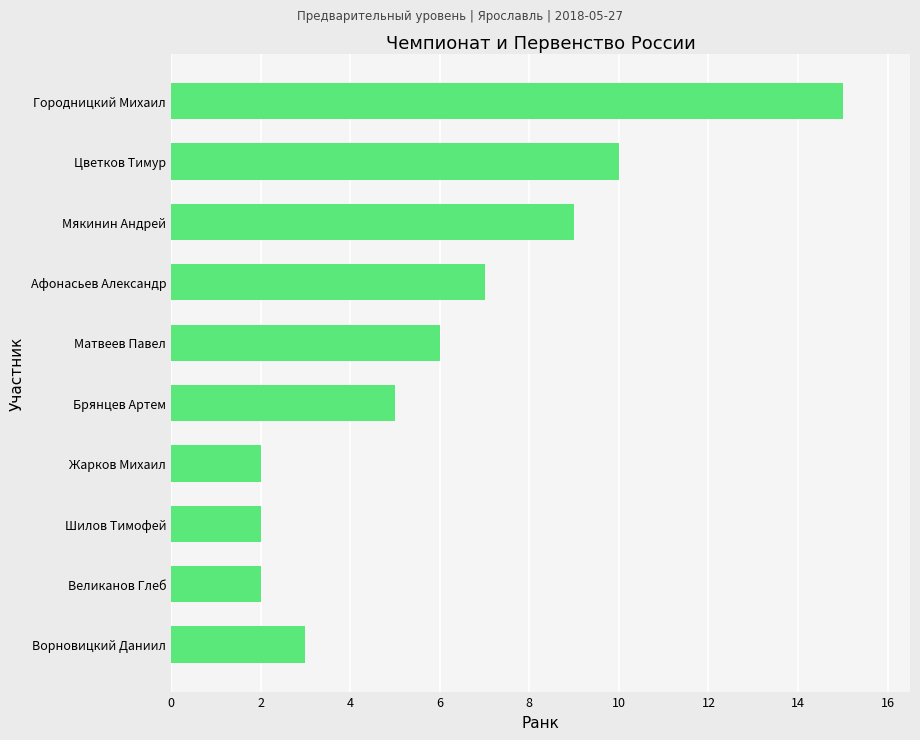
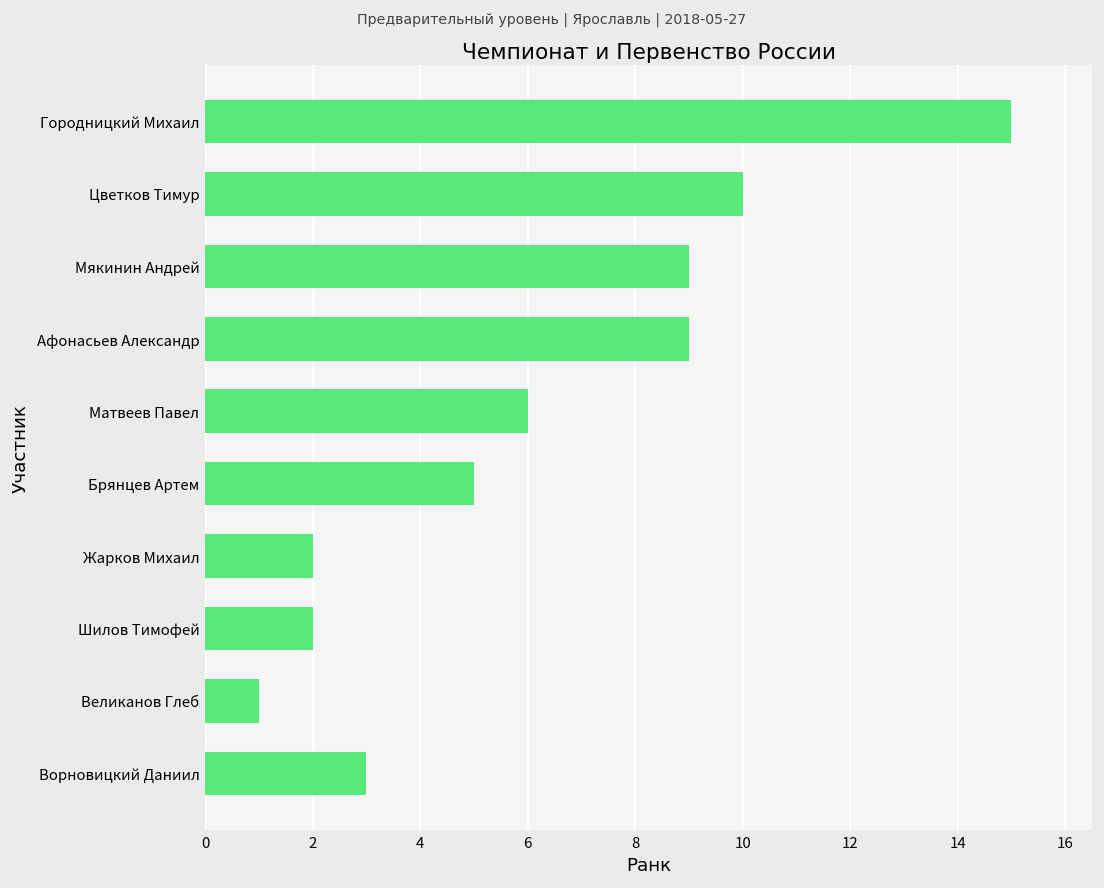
  {
    "Городницкий Михаил": 15,
    "Цветков Тимур": 10,
    "Мякинин Андрей": 9,
-   "Афонасьев Александр": 7,
+   "Афонасьев Александр": 9,
    "Матвеев Павел": 6,
    "Брянцев Артем": 5,
    "Жарков Михаил": 2,
    "Шилов Тимофей": 2,
-   "Великанов Глеб": 2,
+   "Великанов Глеб": 1,
    "Ворновицкий Даниил": 3
  }
